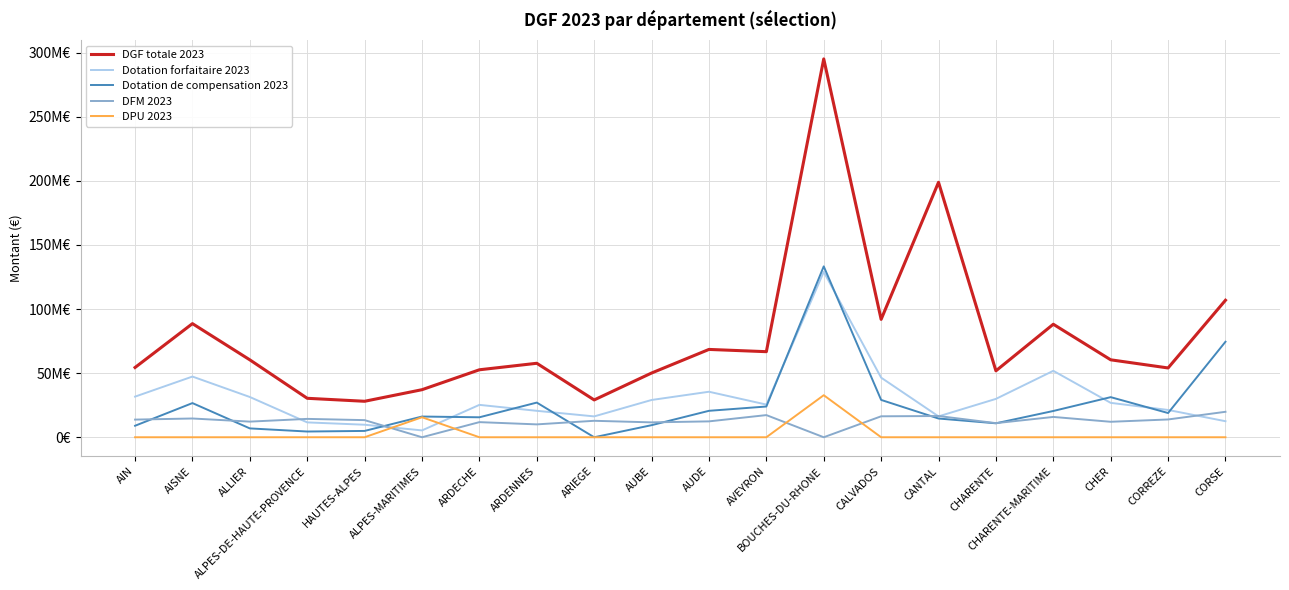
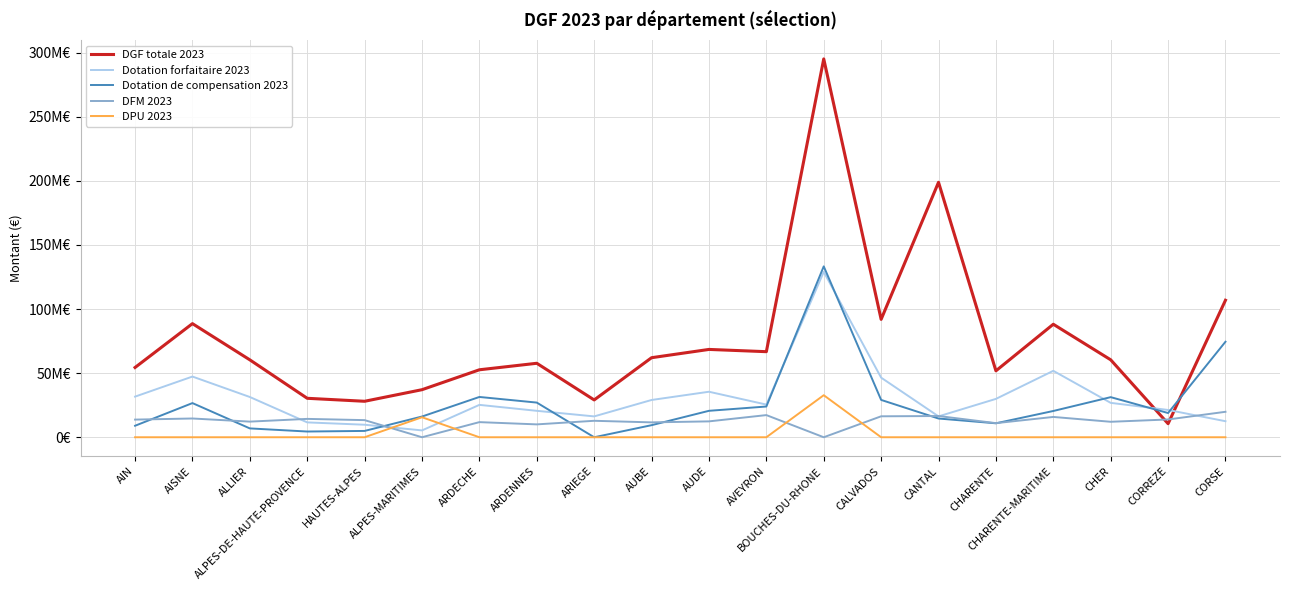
  {
    "DGF totale 2023": {
      "AIN": "54M€",
      "AISNE": "89M€",
      "ALLIER": "60M€",
      "ALPES-DE-HAUTE-PROVENCE": "30M€",
      "HAUTES-ALPES": "28M€",
      "ALPES-MARITIMES": "37M€",
      "ARDECHE": "53M€",
      "ARDENNES": "58M€",
      "ARIEGE": "29M€",
-     "AUBE": "50M€",
+     "AUBE": "62M€",
      "AUDE": "69M€",
      "AVEYRON": "67M€",
      "BOUCHES-DU-RHONE": "295M€",
      "CALVADOS": "92M€",
      "CANTAL": "199M€",
      "CHARENTE": "52M€",
      "CHARENTE-MARITIME": "88M€",
      "CHER": "60M€",
-     "CORREZE": "54M€",
+     "CORREZE": "11M€",
      "CORSE": "107M€"
    },
    "Dotation de compensation 2023": {
      "AIN": "9M€",
      "AISNE": "27M€",
      "ALLIER": "7M€",
      "ALPES-DE-HAUTE-PROVENCE": "4M€",
      "HAUTES-ALPES": "5M€",
-     "ARDECHE": "16M€",
+     "ARDECHE": "31M€",
      "ARDENNES": "27M€",
      "AUBE": "9M€",
      "AUDE": "21M€",
      "BOUCHES-DU-RHONE": "133M€",
      "CALVADOS": "29M€",
      "CHARENTE-MARITIME": "20M€",
      "CHER": "31M€",
      "CORREZE": "19M€",
      "CORSE": "75M€"
    },
    "DPU 2023": {
      "AIN": "0M€",
      "AISNE": "0M€",
      "ALLIER": "0M€",
      "ALPES-DE-HAUTE-PROVENCE": "0M€",
      "HAUTES-ALPES": "0M€",
      "ARDECHE": "0M€",
      "ARDENNES": "0M€",
      "AUBE": "0M€",
      "AUDE": "0M€",
      "AVEYRON": "0M€",
      "BOUCHES-DU-RHONE": "33M€",
      "CALVADOS": "0M€",
      "CANTAL": "0M€",
      "CHARENTE": "0M€",
      "CHARENTE-MARITIME": "0M€",
      "CHER": "0M€",
      "CORREZE": "0M€",
      "CORSE": "0M€"
    }
  }
